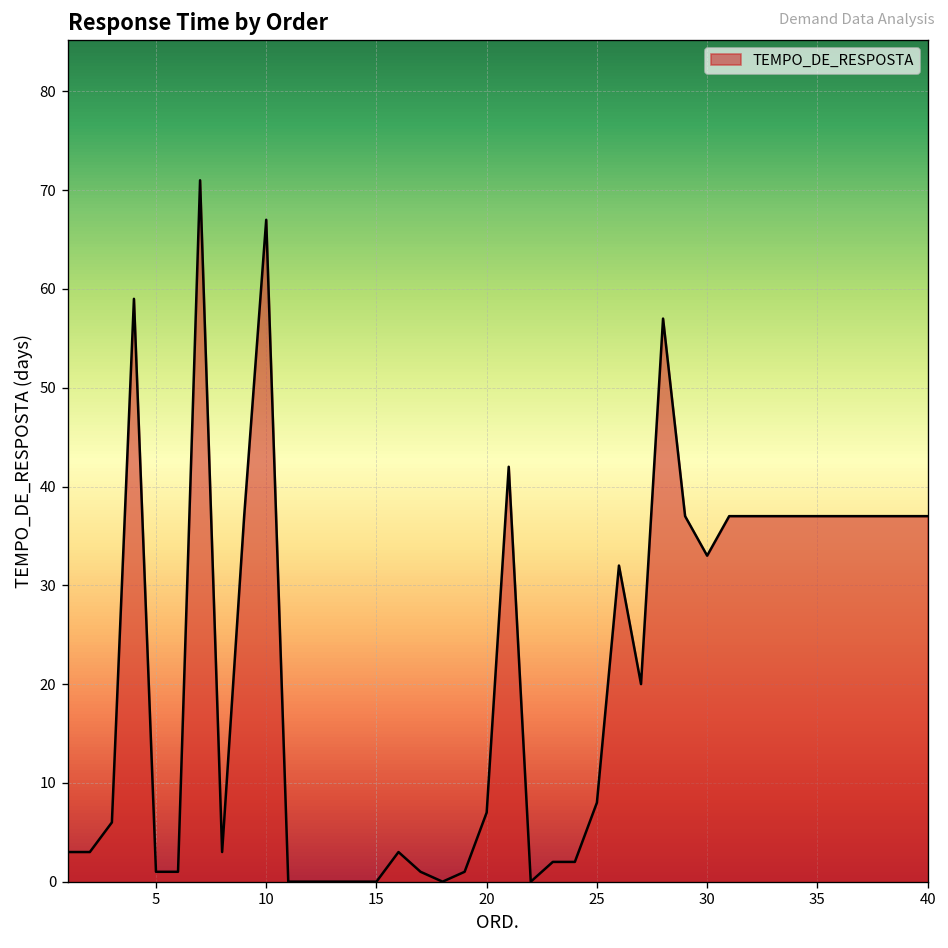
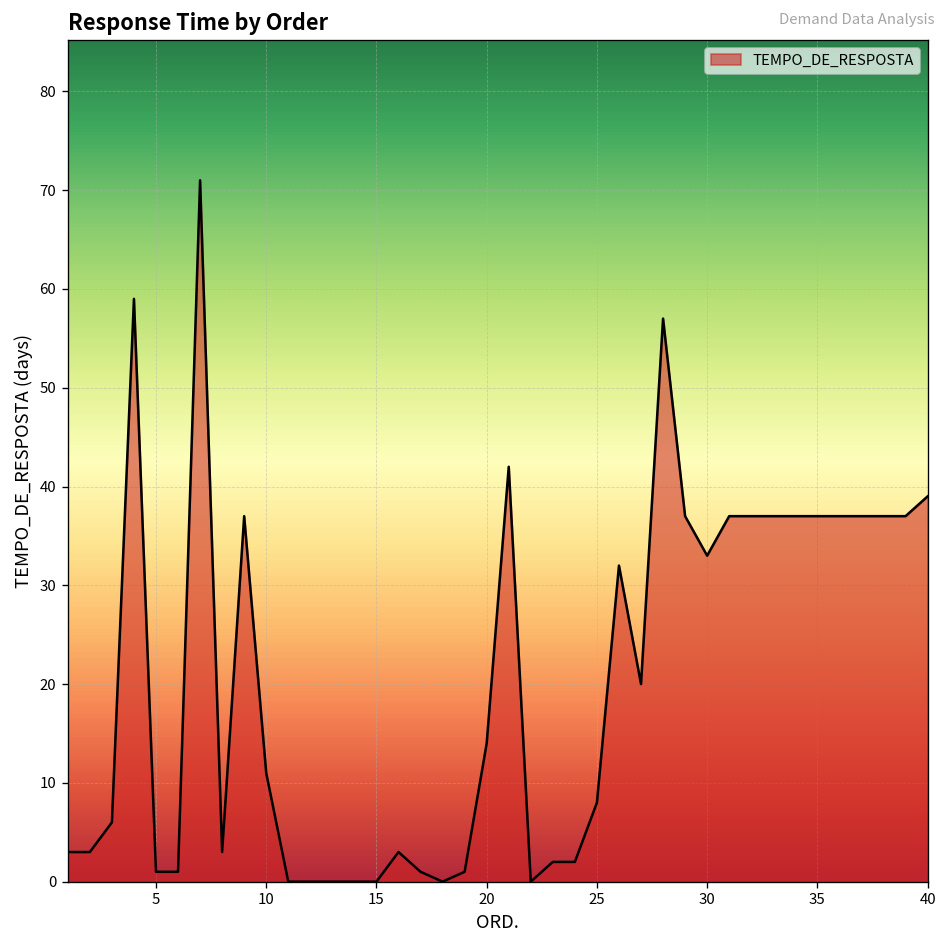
  {
    "5": 1,
-   "10": 67,
+   "10": 11,
    "15": 0,
-   "20": 7,
+   "20": 14,
    "25": 8,
    "30": 33,
    "35": 37,
-   "40": 37
+   "40": 39
  }
